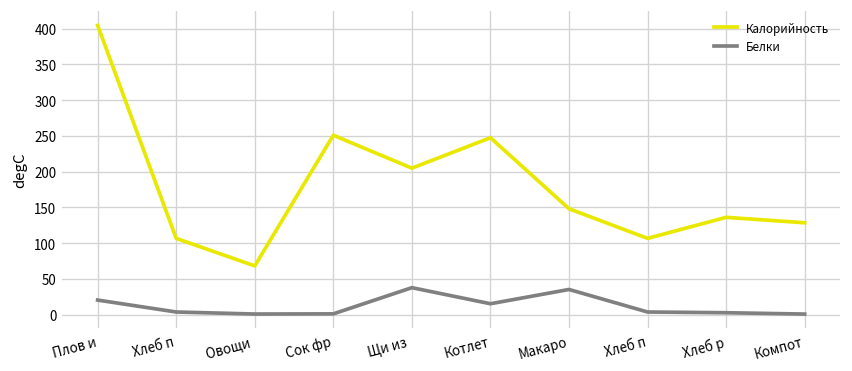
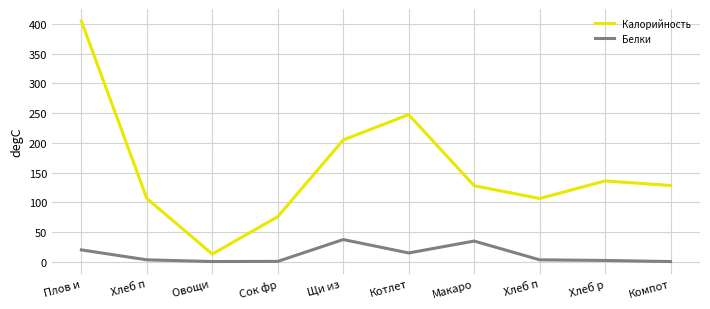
  {
    "Калорийность": {
      "Плов и": 400,
-     "Овощи": 70,
-     "Сок фр": 250,
+     "Овощи": 10,
+     "Сок фр": 80,
      "Щи из": 200,
      "Котлет": 250,
-     "Макаро": 150,
+     "Макаро": 130,
      "Хлеб р": 140,
      "Компот": 130
    },
    "Белки": {
      "Плов и": 20,
      "Овощи": 0,
      "Сок фр": 0,
      "Щи из": 40,
      "Котлет": 20,
      "Макаро": 40,
      "Хлеб р": 0,
      "Компот": 0
    }
  }
